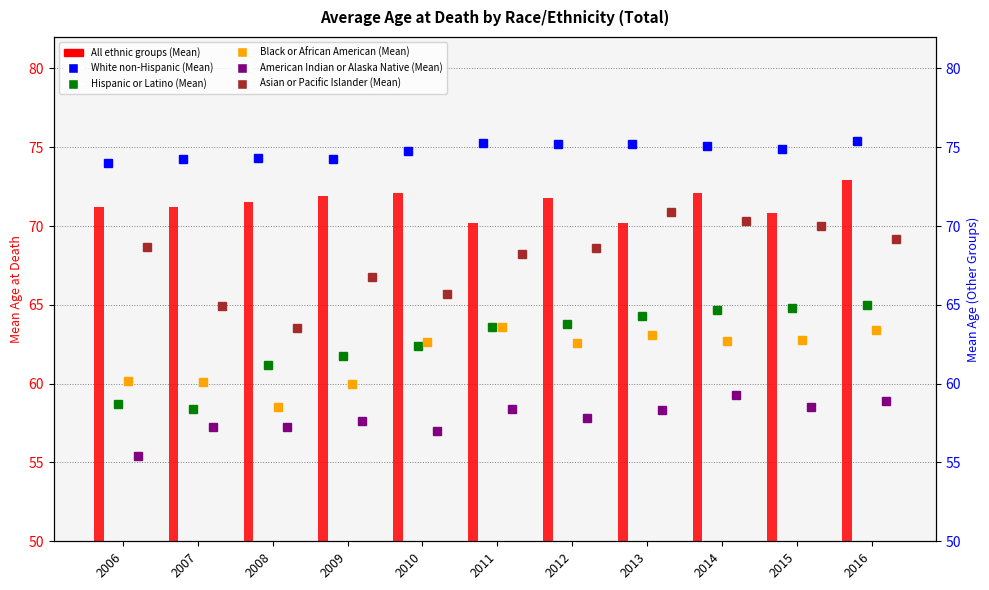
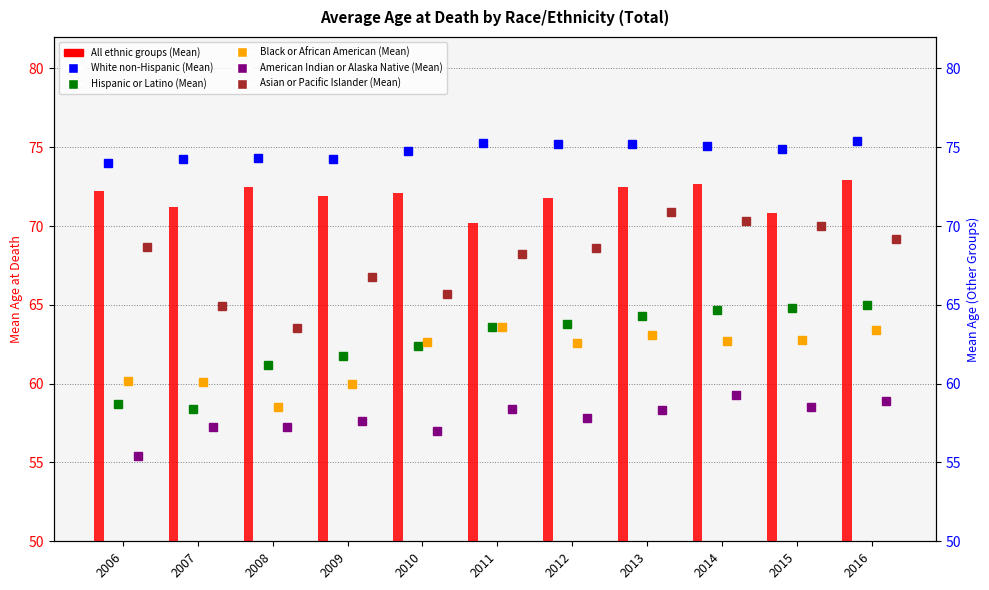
  {
    "All ethnic groups (Mean)": {
-     "2006": 71.2,
+     "2006": 72.2,
      "2007": 71.2,
-     "2008": 71.5,
+     "2008": 72.5,
      "2009": 71.9,
      "2010": 72.1,
      "2011": 70.2,
      "2012": 71.8,
-     "2013": 70.2,
-     "2014": 72.1,
+     "2013": 72.5,
+     "2014": 72.7,
      "2015": 70.8,
      "2016": 72.9
    }
  }
